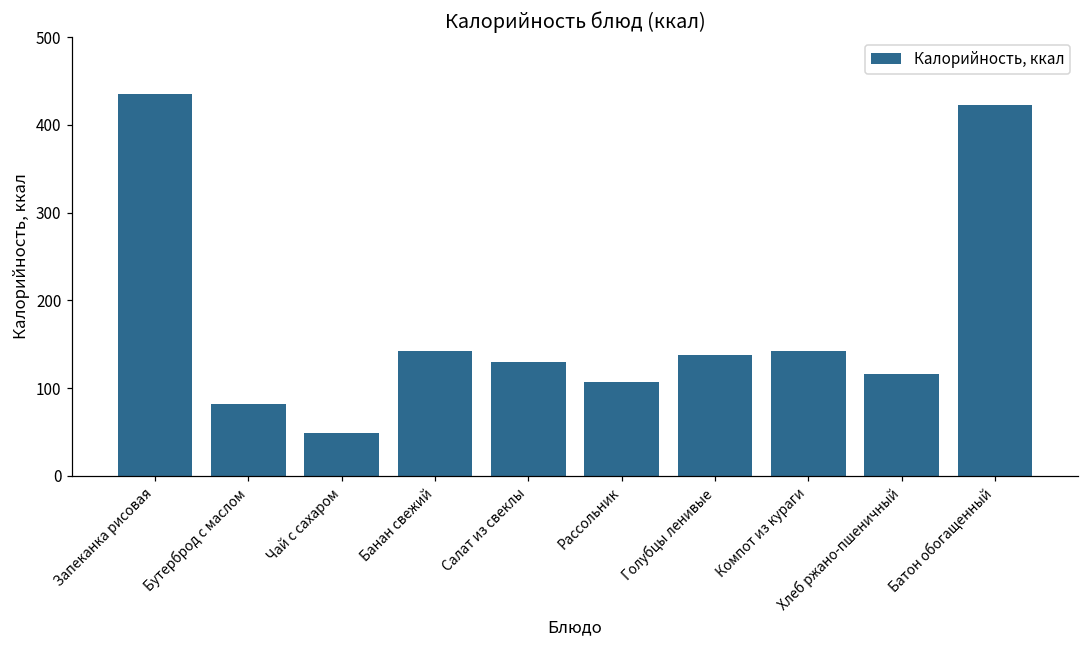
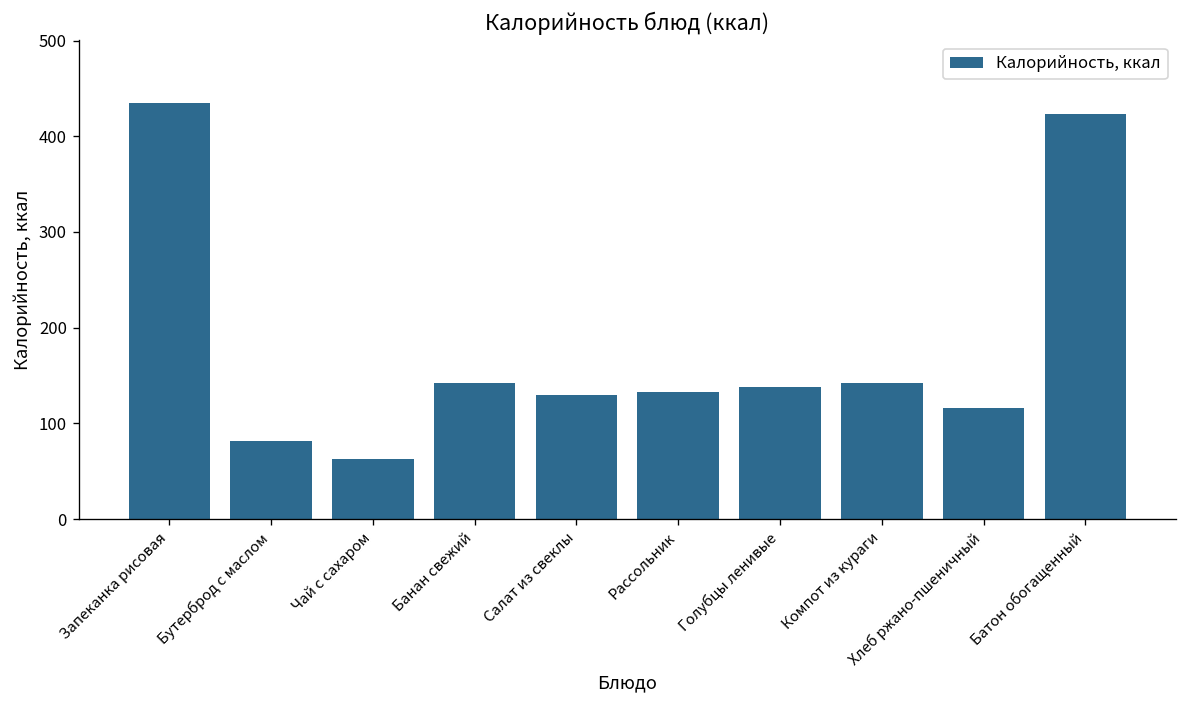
  {
    "Запеканка рисовая": 440,
    "Бутерброд с маслом": 80,
-   "Чай с сахаром": 50,
+   "Чай с сахаром": 60,
    "Банан свежий": 140,
    "Салат из свеклы": 130,
-   "Рассольник": 110,
+   "Рассольник": 130,
    "Голубцы ленивые": 140,
    "Компот из кураги": 140,
    "Хлеб ржано-пшеничный": 120,
    "Батон обогащенный": 420
  }
